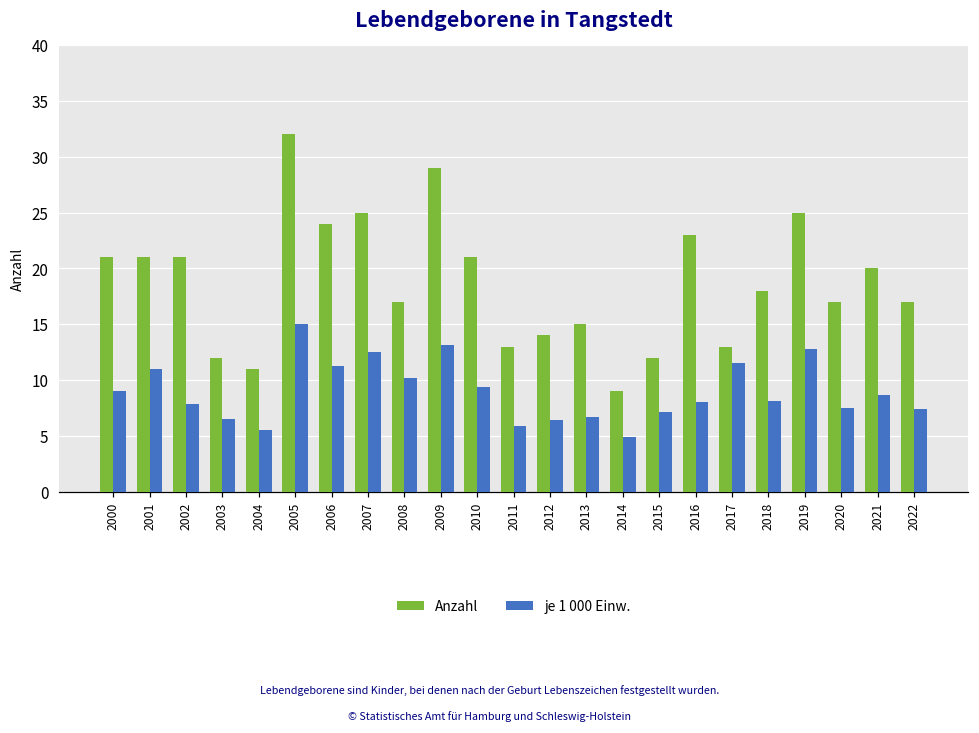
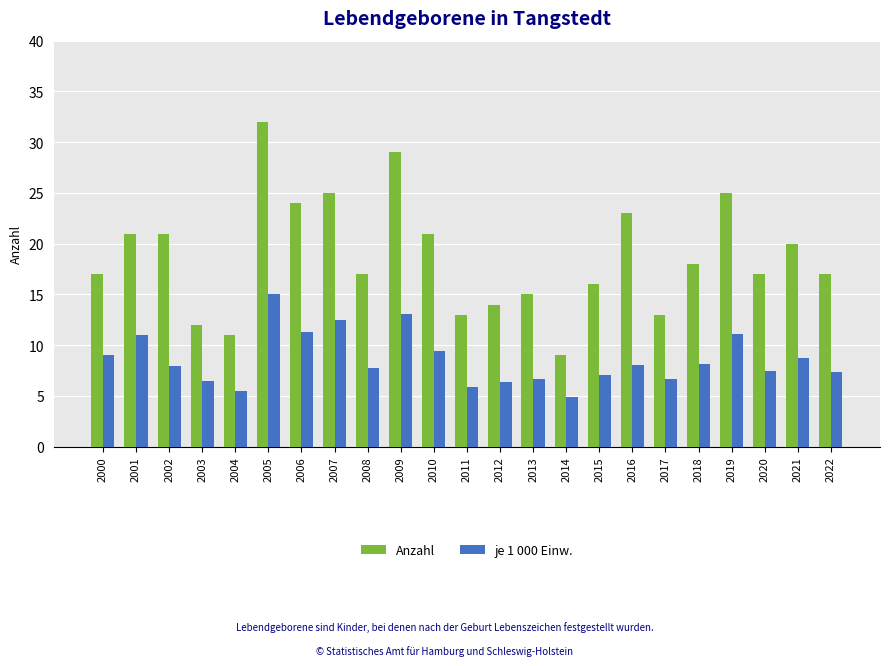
  {
    "Anzahl": {
-     "2000": 21,
+     "2000": 17,
      "2001": 21,
      "2002": 21,
      "2003": 12,
      "2004": 11,
      "2005": 32,
      "2006": 24,
      "2007": 25,
      "2008": 17,
      "2009": 29,
      "2010": 21,
      "2011": 13,
      "2012": 14,
      "2013": 15,
      "2014": 9,
-     "2015": 12,
+     "2015": 16,
      "2016": 23,
      "2017": 13,
      "2018": 18,
      "2019": 25,
      "2020": 17,
      "2021": 20,
      "2022": 17
    },
    "je 1 000 Einw.": {
      "2000": 9.0,
      "2001": 11.0,
      "2002": 7.9,
      "2003": 6.5,
      "2004": 5.5,
      "2005": 15.0,
      "2006": 11.3,
      "2007": 12.5,
-     "2008": 10.2,
+     "2008": 7.7,
      "2009": 13.1,
      "2010": 9.4,
      "2011": 5.9,
      "2012": 6.4,
      "2013": 6.7,
      "2014": 4.9,
      "2015": 7.1,
      "2016": 8.0,
-     "2017": 11.5,
+     "2017": 6.7,
      "2018": 8.1,
-     "2019": 12.8,
+     "2019": 11.1,
      "2020": 7.5,
      "2021": 8.7,
      "2022": 7.4
    }
  }
